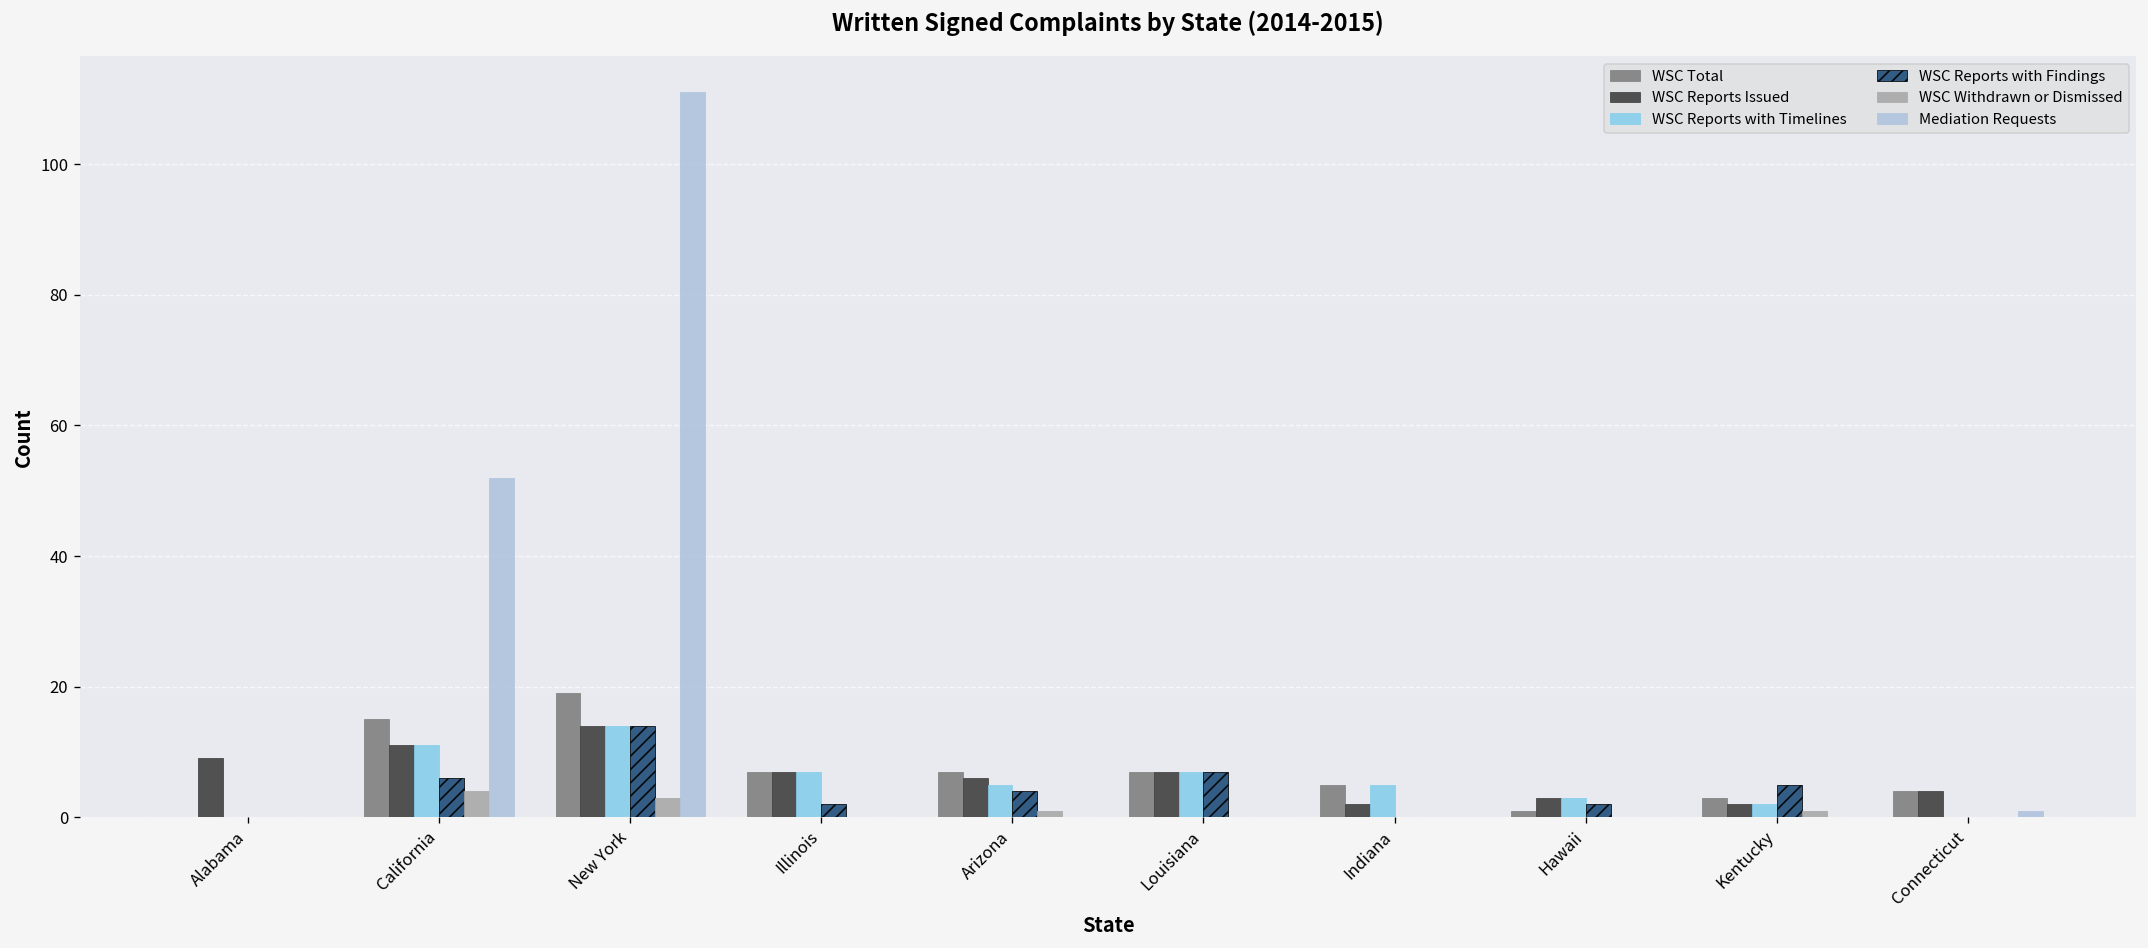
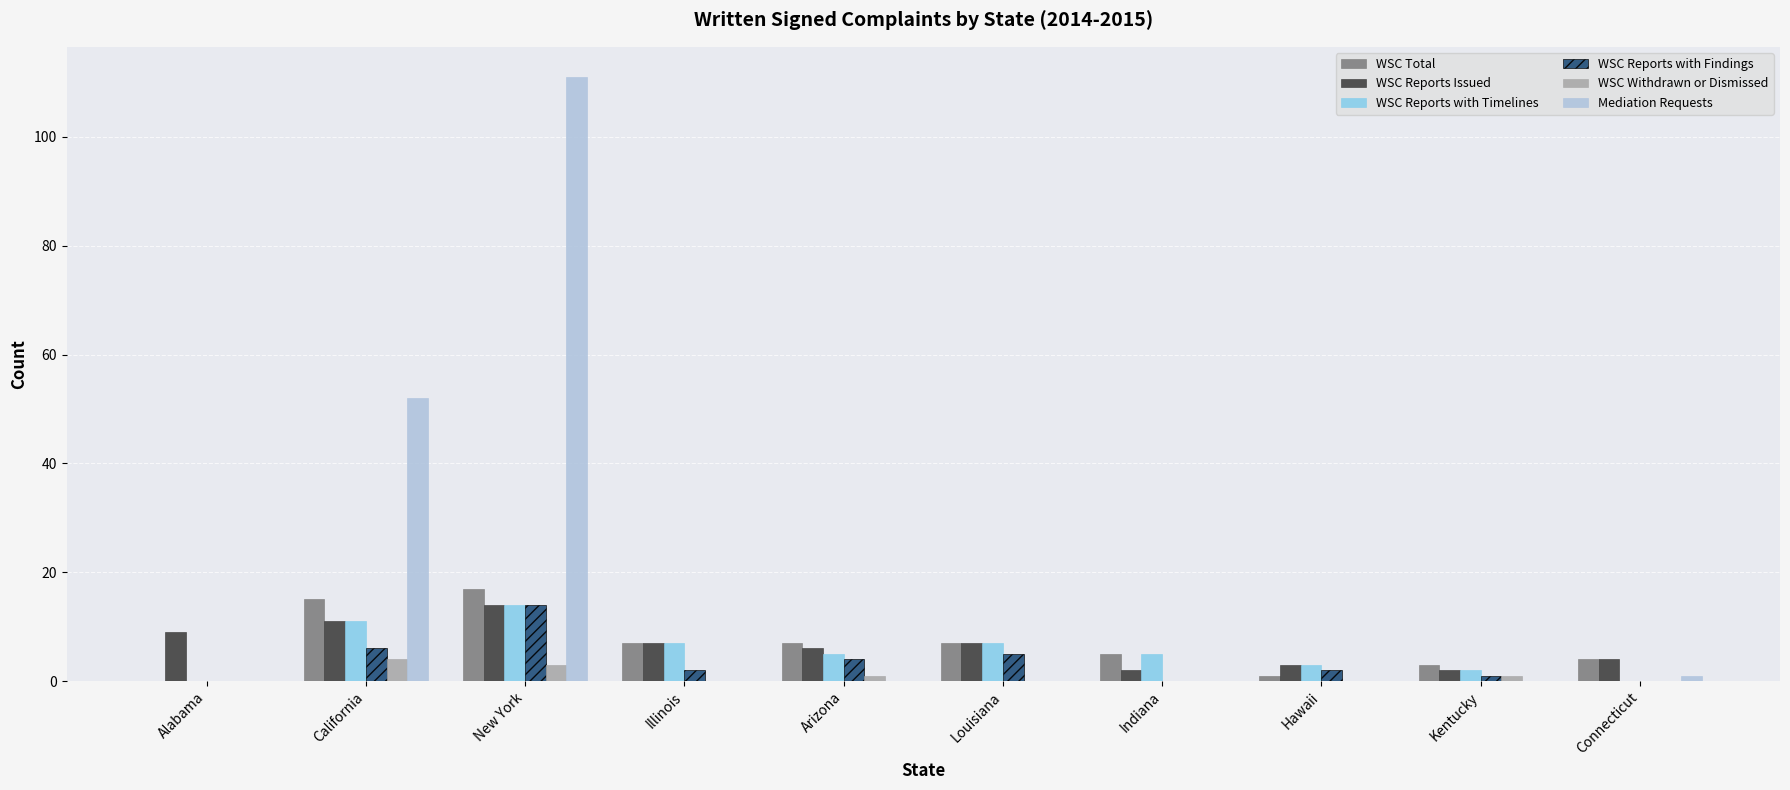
  {
    "WSC Total": {
      "Alabama": 0,
      "California": 15,
-     "New York": 19,
+     "New York": 17,
      "Illinois": 7,
      "Arizona": 7,
      "Louisiana": 7,
      "Indiana": 5,
      "Hawaii": 1,
      "Kentucky": 3,
      "Connecticut": 4
    },
    "WSC Reports Issued": {
      "Alabama": 9,
      "California": 11,
      "New York": 14,
      "Illinois": 7,
      "Arizona": 6,
      "Louisiana": 7,
      "Indiana": 2,
      "Hawaii": 3,
      "Kentucky": 2,
      "Connecticut": 4
    },
    "WSC Reports with Findings": {
      "Alabama": 0,
      "California": 6,
      "New York": 14,
      "Illinois": 2,
      "Arizona": 4,
-     "Louisiana": 7,
+     "Louisiana": 5,
      "Indiana": 0,
      "Hawaii": 2,
-     "Kentucky": 5,
+     "Kentucky": 1,
      "Connecticut": 0
    }
  }
